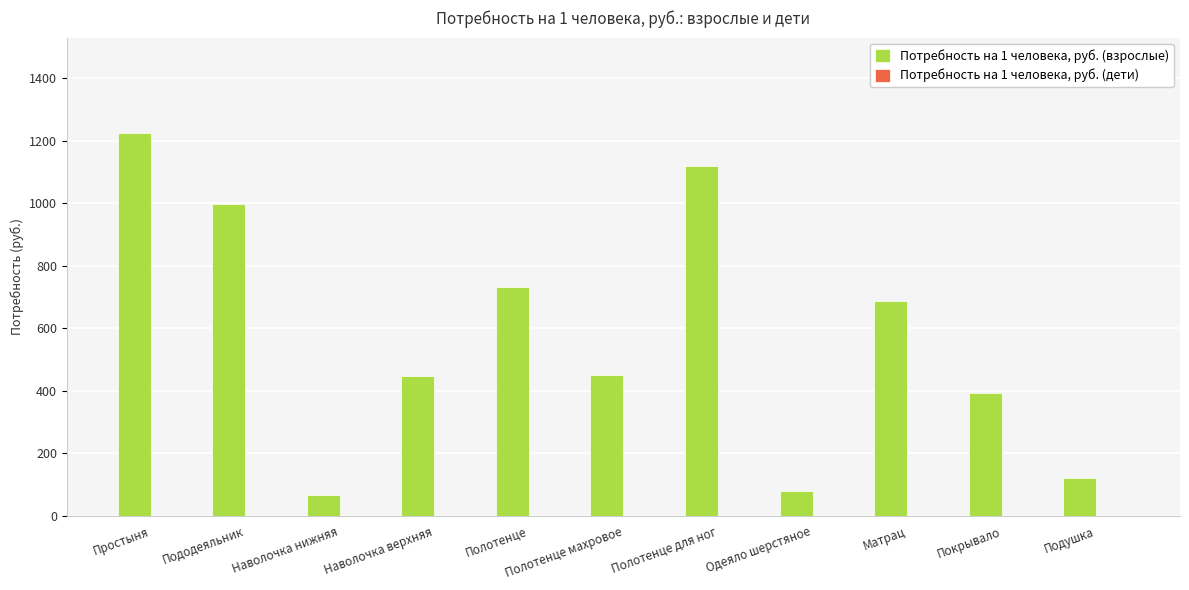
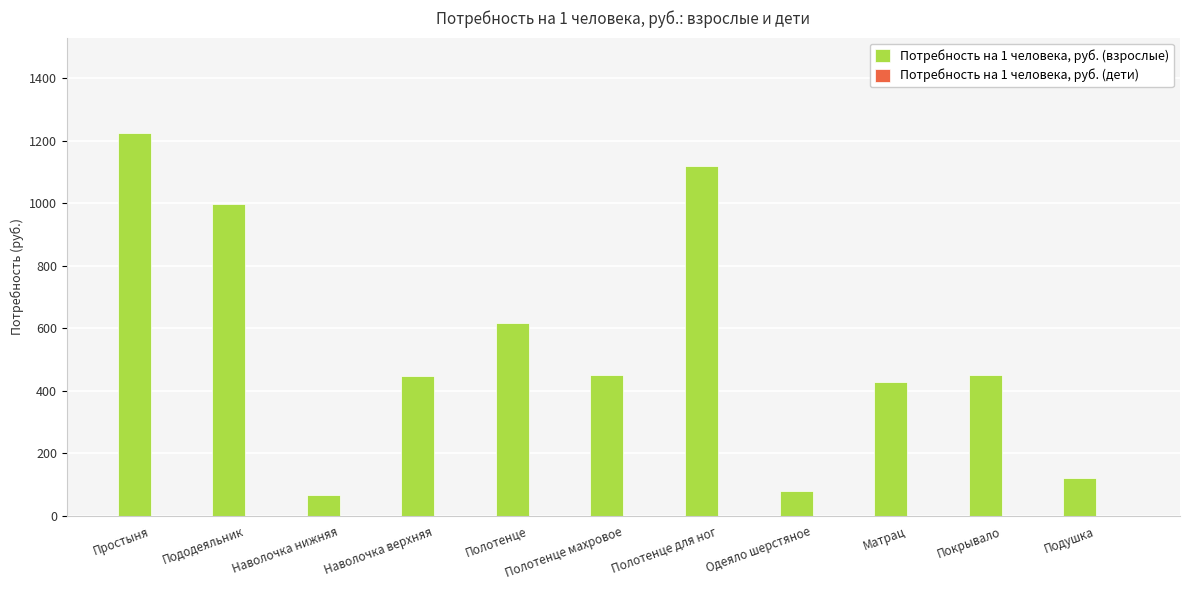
  {
    "Потребность на 1 человека, руб. (взрослые)": {
      "Простыня": 1220,
      "Пододеяльник": 1000,
      "Наволочка нижняя": 70,
      "Наволочка верхняя": 450,
-     "Полотенце": 730,
+     "Полотенце": 620,
      "Полотенце махровое": 450,
      "Полотенце для ног": 1120,
      "Одеяло шерстяное": 80,
-     "Матрац": 690,
-     "Покрывало": 390,
+     "Матрац": 430,
+     "Покрывало": 450,
      "Подушка": 120
    },
    "Потребность на 1 человека, руб. (дети)": {
      "Простыня": 0,
      "Пододеяльник": 0,
      "Наволочка нижняя": 0,
      "Наволочка верхняя": 0,
      "Полотенце": 0,
      "Полотенце махровое": 0,
      "Полотенце для ног": 0,
      "Одеяло шерстяное": 0,
      "Матрац": 0,
      "Покрывало": 0,
      "Подушка": 0
    }
  }
